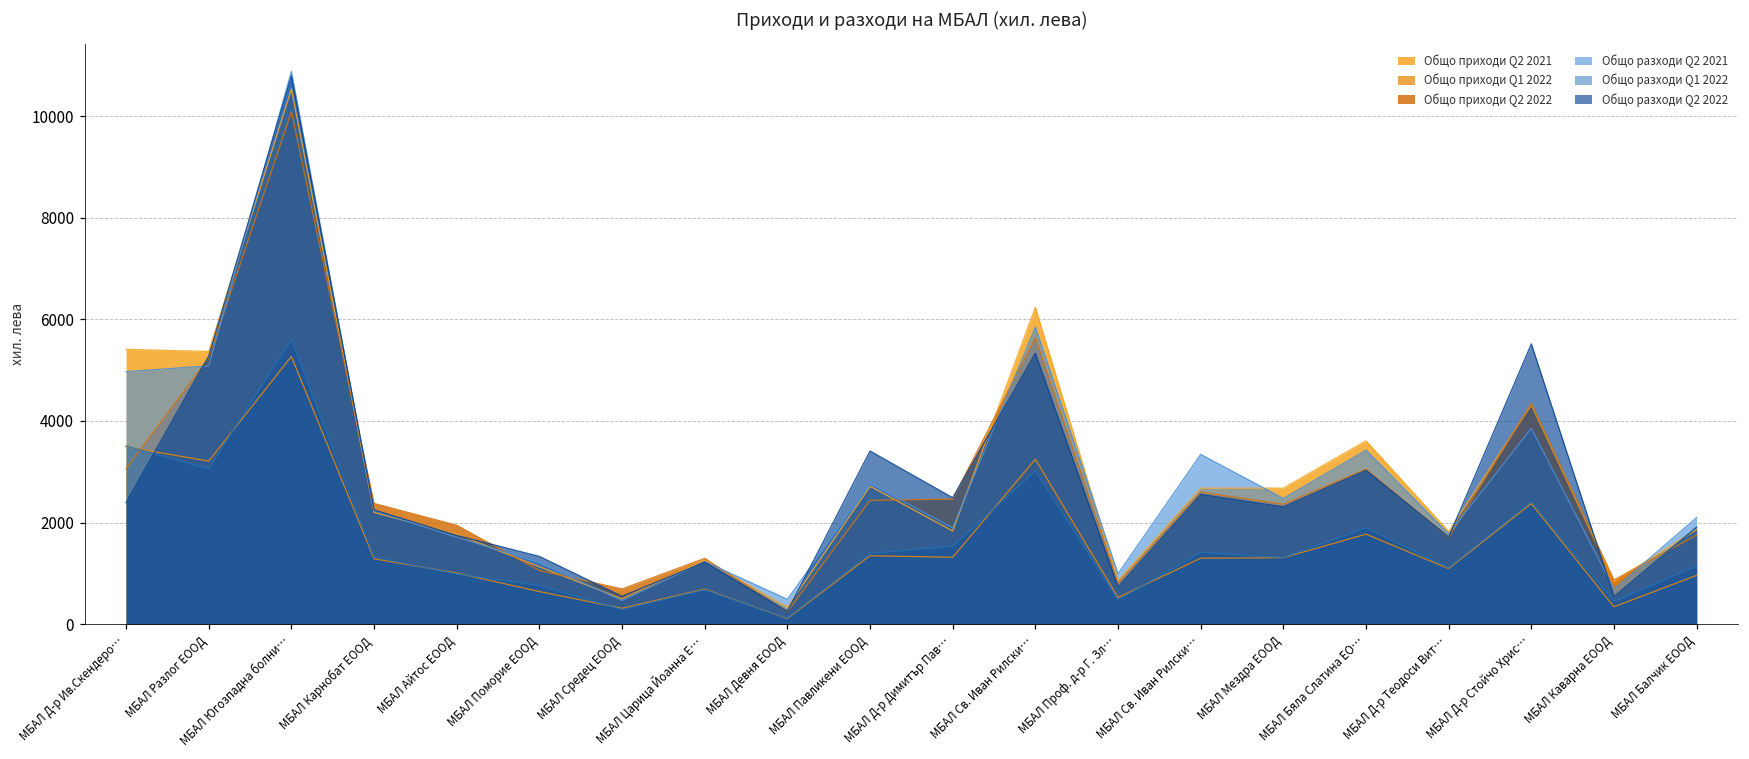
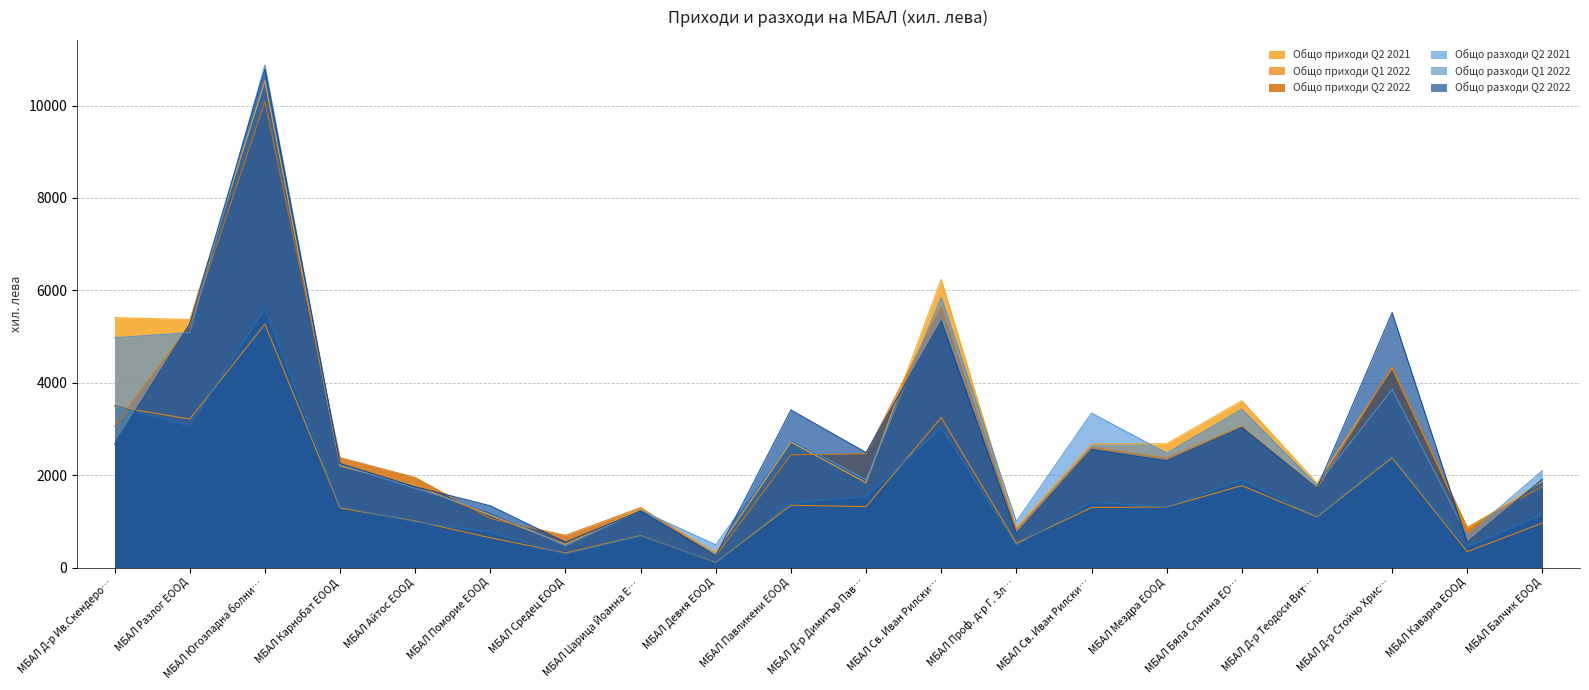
  {
    "Общо разходи Q2 2022": {
-     "МБАЛ Д-р Ив.Скендеро…": 2400,
+     "МБАЛ Д-р Ив.Скендеро…": 2700,
      "МБАЛ Югозпадна болни…": 10800,
      "МБАЛ Поморие ЕООД": 1300,
      "МБАЛ Павликени ЕООД": 3400,
      "МБАЛ Проф. д-р Г. Зл…": 700,
      "МБАЛ Д-р Стойчо Хрис…": 5500,
      "МБАЛ Каварна ЕООД": 500
    }
  }
